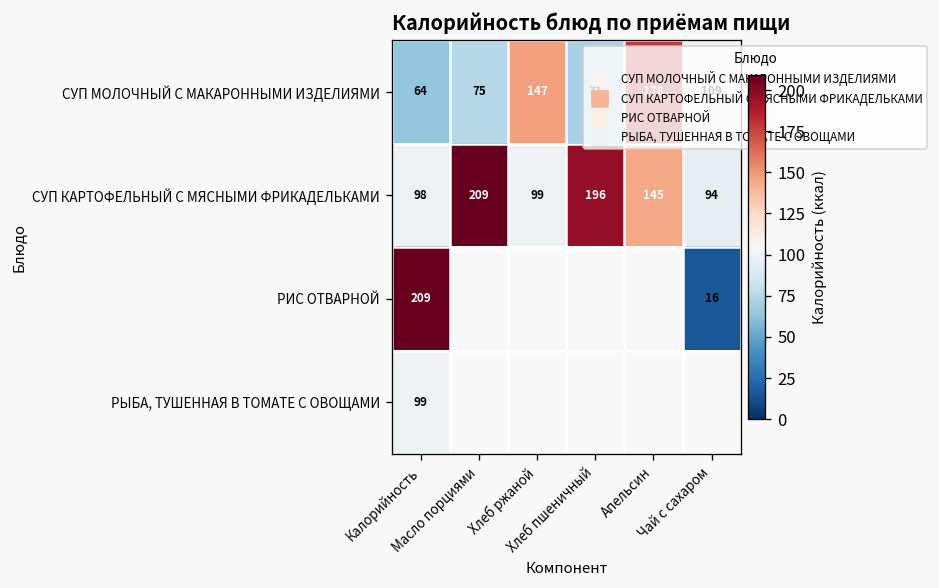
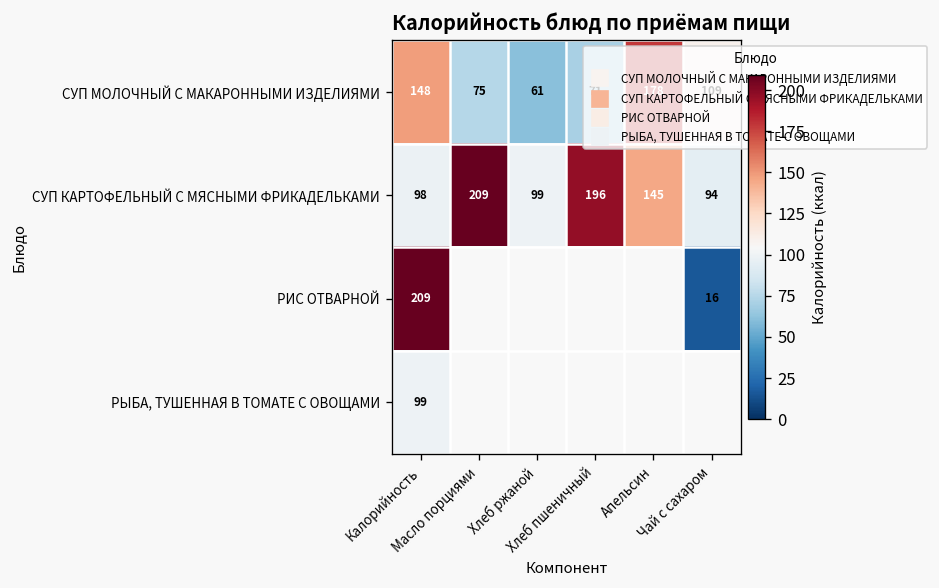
  {
    "СУП МОЛОЧНЫЙ С МАКАРОННЫМИ ИЗДЕЛИЯМИ": {
-     "Калорийность": 64,
+     "Калорийность": 148,
      "Масло порциями": 75,
-     "Хлеб ржаной": 147
+     "Хлеб ржаной": 61
    },
    "СУП КАРТОФЕЛЬНЫЙ С МЯСНЫМИ ФРИКАДЕЛЬКАМИ": {
      "Калорийность": 98,
      "Масло порциями": 209,
      "Хлеб ржаной": 99,
      "Хлеб пшеничный": 196,
      "Апельсин": 145,
      "Чай с сахаром": 94
    },
    "РИС ОТВАРНОЙ": {
      "Калорийность": 209,
      "Чай с сахаром": 16
    },
    "РЫБА, ТУШЕННАЯ В ТОМАТЕ С ОВОЩАМИ": {
      "Калорийность": 99
    }
  }
